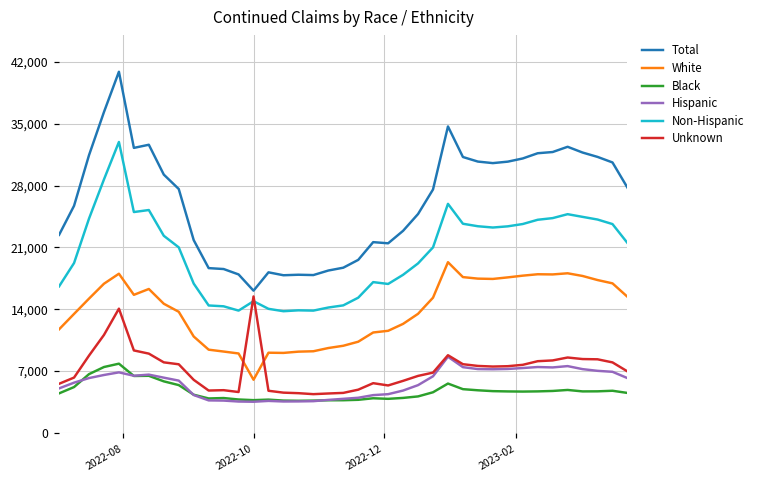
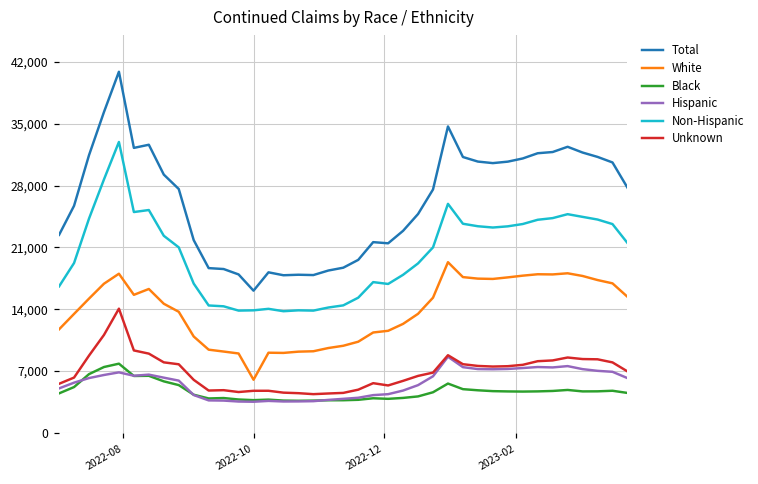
  {
    "Total": {
      "2022-10": "16,000"
    },
    "White": {
      "2022-10": "6,000"
    },
    "Non-Hispanic": {
-     "2022-10": "15,000"
+     "2022-10": "14,000"
    },
    "Unknown": {
-     "2022-10": "15,000"
+     "2022-10": "5,000"
    }
  }
